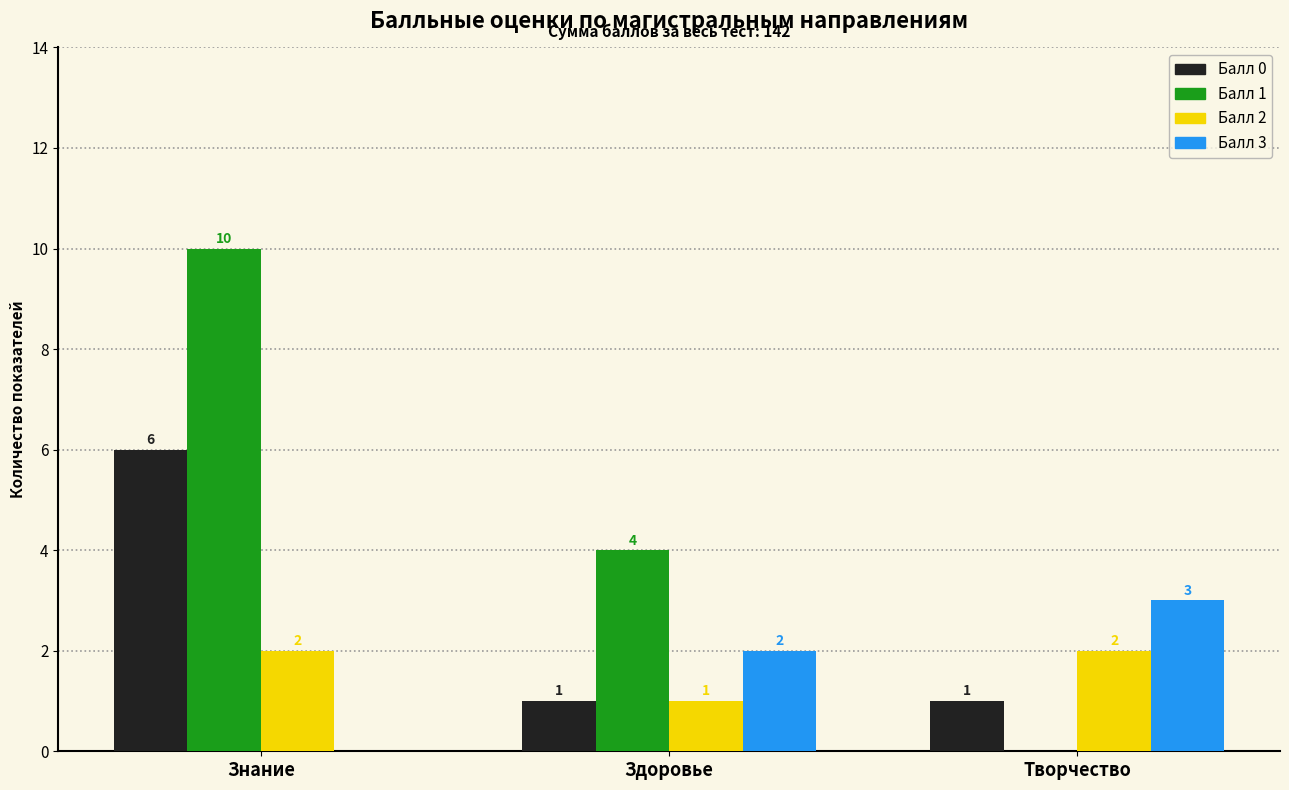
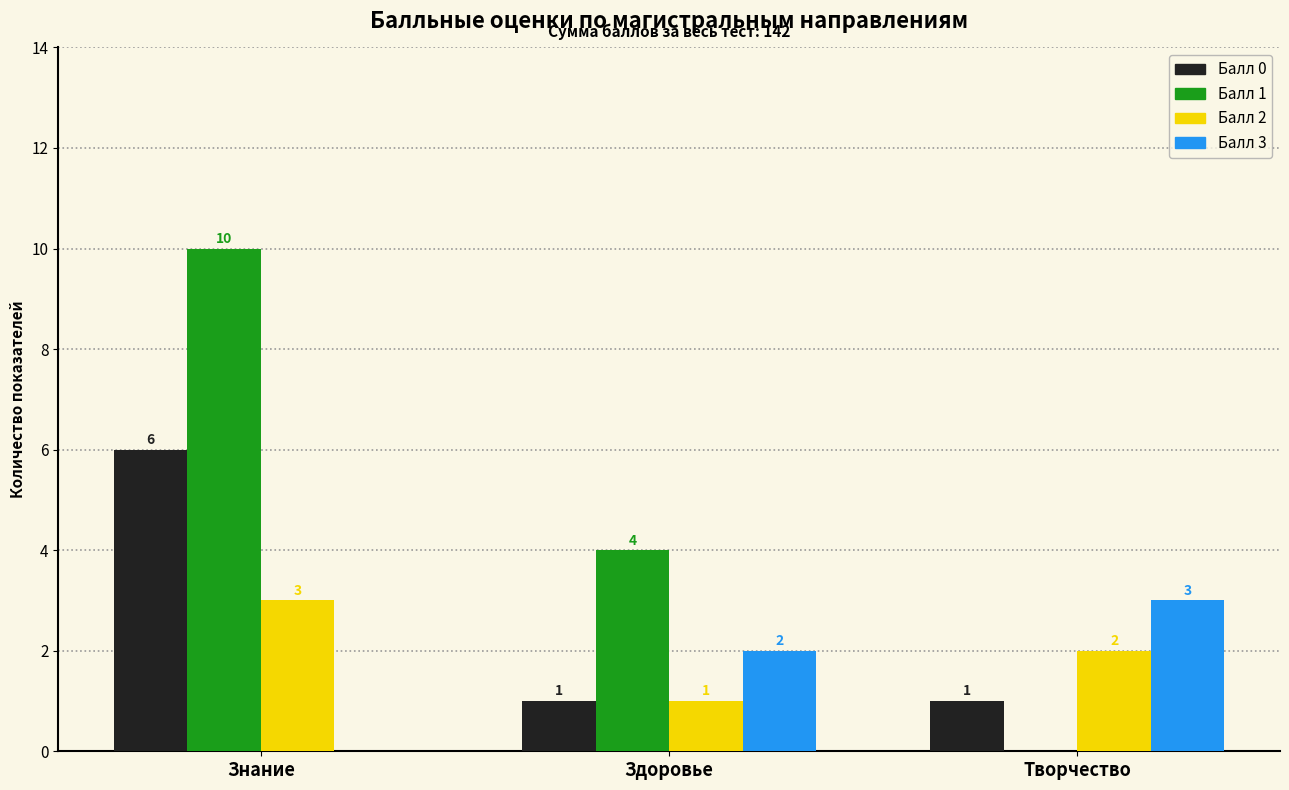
  {
    "Балл 0": {
      "Знание": 6,
      "Здоровье": 1,
      "Творчество": 1
    },
    "Балл 1": {
      "Знание": 10,
      "Здоровье": 4
    },
    "Балл 2": {
-     "Знание": 2,
+     "Знание": 3,
      "Здоровье": 1,
      "Творчество": 2
    },
    "Балл 3": {
      "Здоровье": 2,
      "Творчество": 3
    }
  }
